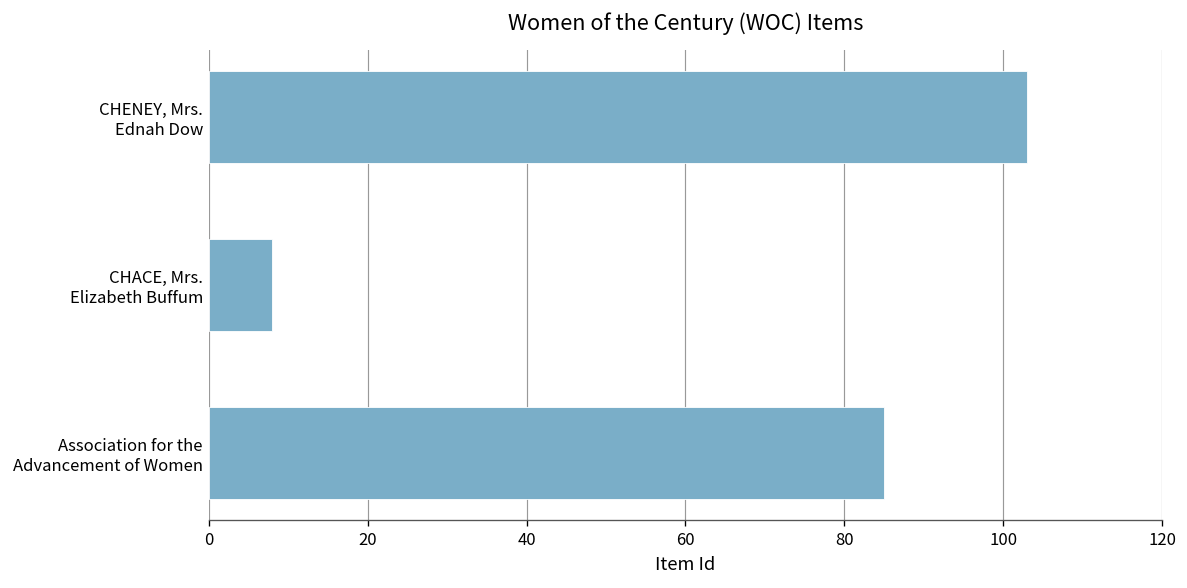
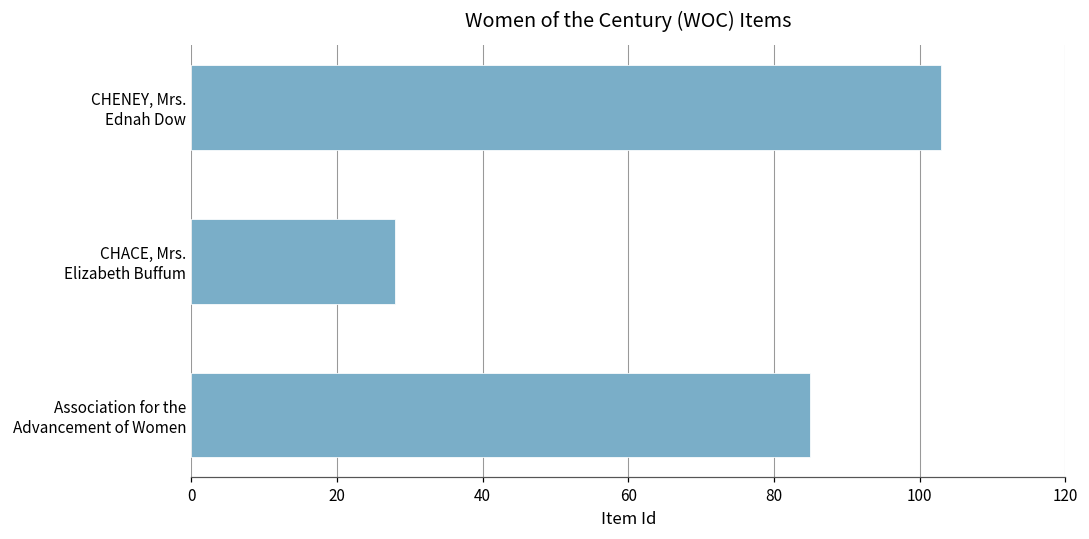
  {
    "CHENEY, Mrs. Ednah Dow": 103,
-   "CHACE, Mrs. Elizabeth Buffum": 8,
+   "CHACE, Mrs. Elizabeth Buffum": 28,
    "Association for the Advancement of Women": 85
  }
